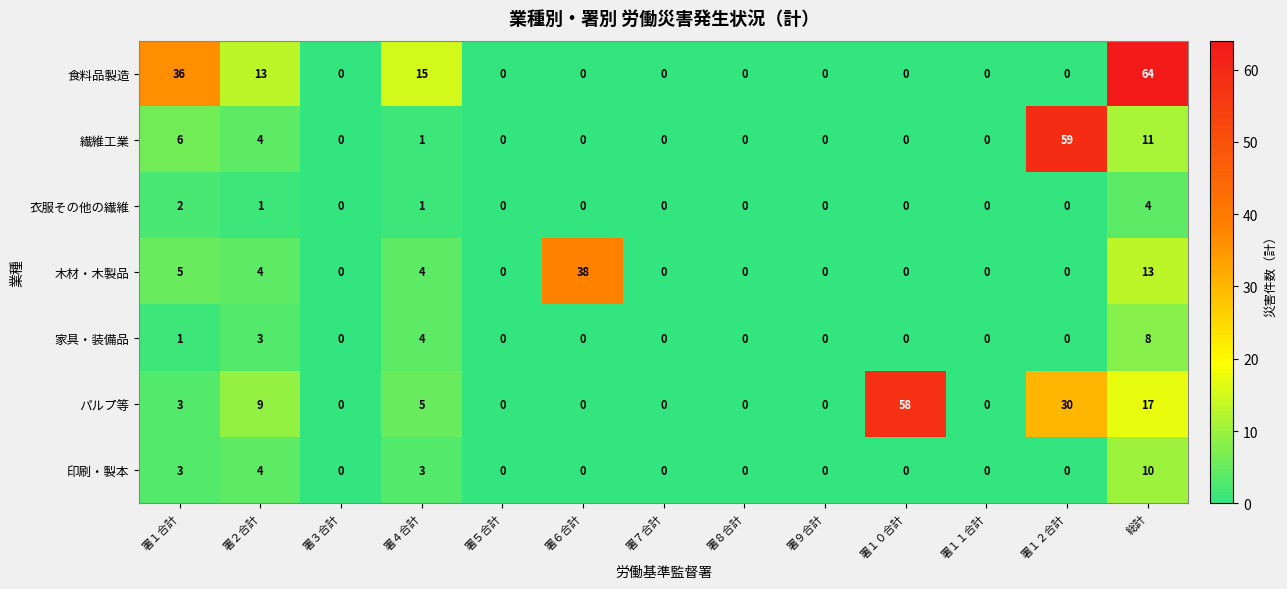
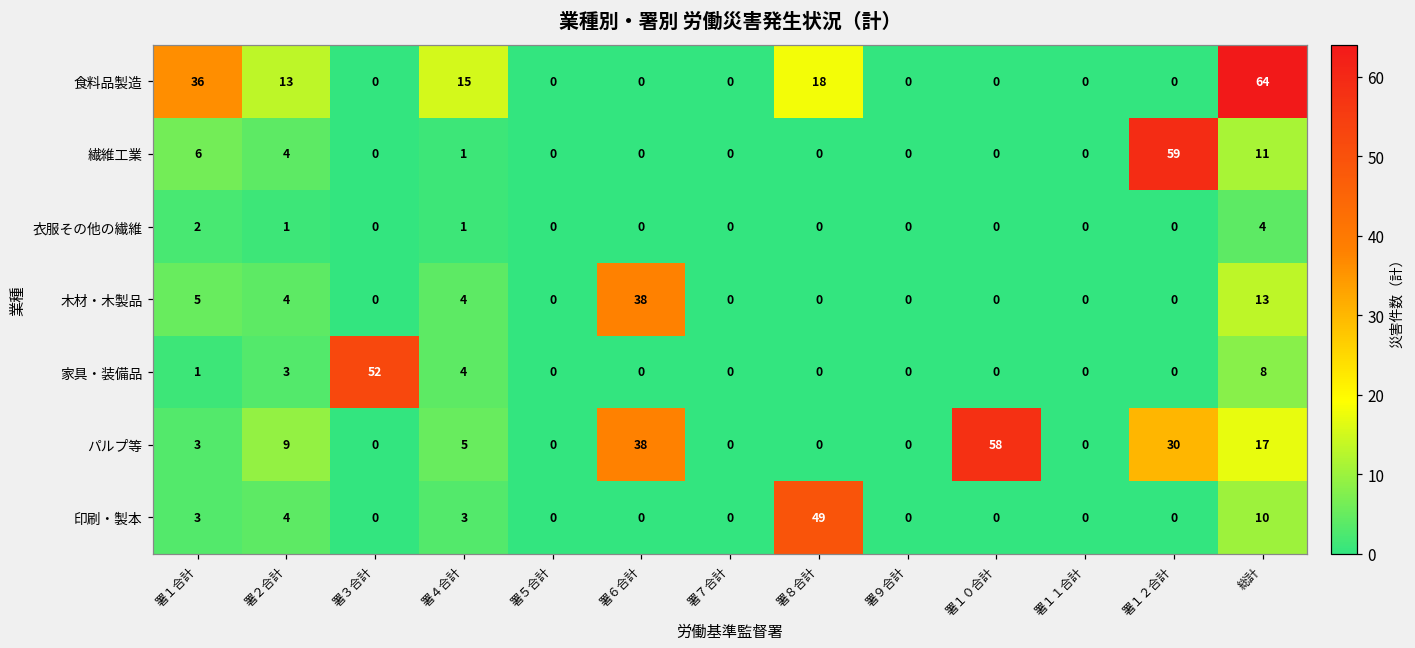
  {
    "食料品製造": {
      "署１合計": 36,
      "署２合計": 13,
      "署３合計": 0,
      "署４合計": 15,
      "署５合計": 0,
      "署６合計": 0,
      "署７合計": 0,
-     "署８合計": 0,
+     "署８合計": 18,
      "署９合計": 0,
      "署１０合計": 0,
      "署１１合計": 0,
      "署１２合計": 0,
      "総計": 64
    },
    "繊維工業": {
      "署１合計": 6,
      "署２合計": 4,
      "署３合計": 0,
      "署４合計": 1,
      "署５合計": 0,
      "署６合計": 0,
      "署７合計": 0,
      "署８合計": 0,
      "署９合計": 0,
      "署１０合計": 0,
      "署１１合計": 0,
      "署１２合計": 59,
      "総計": 11
    },
    "衣服その他の繊維": {
      "署１合計": 2,
      "署２合計": 1,
      "署３合計": 0,
      "署４合計": 1,
      "署５合計": 0,
      "署６合計": 0,
      "署７合計": 0,
      "署８合計": 0,
      "署９合計": 0,
      "署１０合計": 0,
      "署１１合計": 0,
      "署１２合計": 0,
      "総計": 4
    },
    "木材・木製品": {
      "署１合計": 5,
      "署２合計": 4,
      "署３合計": 0,
      "署４合計": 4,
      "署５合計": 0,
      "署６合計": 38,
      "署７合計": 0,
      "署８合計": 0,
      "署９合計": 0,
      "署１０合計": 0,
      "署１１合計": 0,
      "署１２合計": 0,
      "総計": 13
    },
    "家具・装備品": {
      "署１合計": 1,
      "署２合計": 3,
-     "署３合計": 0,
+     "署３合計": 52,
      "署４合計": 4,
      "署５合計": 0,
      "署６合計": 0,
      "署７合計": 0,
      "署８合計": 0,
      "署９合計": 0,
      "署１０合計": 0,
      "署１１合計": 0,
      "署１２合計": 0,
      "総計": 8
    },
    "パルプ等": {
      "署１合計": 3,
      "署２合計": 9,
      "署３合計": 0,
      "署４合計": 5,
      "署５合計": 0,
-     "署６合計": 0,
+     "署６合計": 38,
      "署７合計": 0,
      "署８合計": 0,
      "署９合計": 0,
      "署１０合計": 58,
      "署１１合計": 0,
      "署１２合計": 30,
      "総計": 17
    },
    "印刷・製本": {
      "署１合計": 3,
      "署２合計": 4,
      "署３合計": 0,
      "署４合計": 3,
      "署５合計": 0,
      "署６合計": 0,
      "署７合計": 0,
-     "署８合計": 0,
+     "署８合計": 49,
      "署９合計": 0,
      "署１０合計": 0,
      "署１１合計": 0,
      "署１２合計": 0,
      "総計": 10
    }
  }
